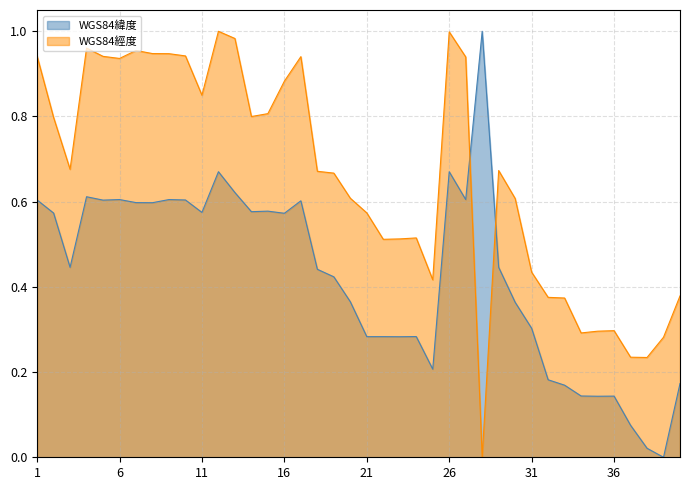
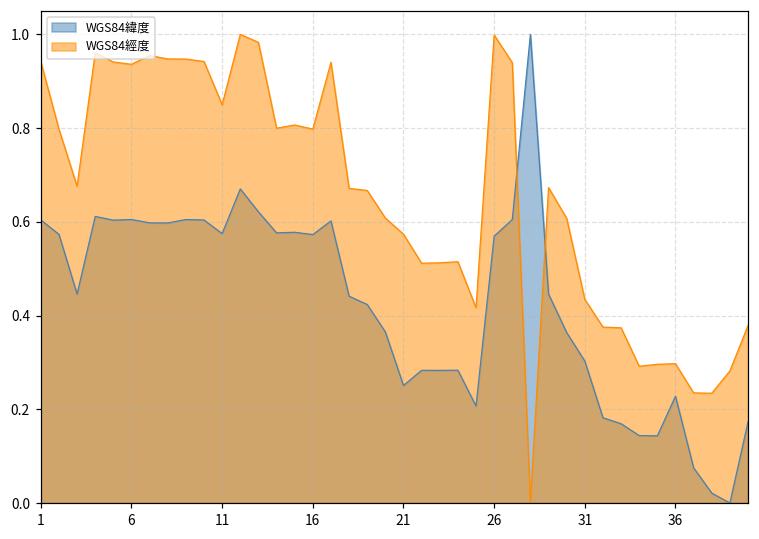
  {
    "WGS84緯度": {
      "1": 0.60,
      "6": 0.61,
      "11": 0.57,
      "16": 0.57,
-     "21": 0.28,
-     "26": 0.67,
+     "21": 0.25,
+     "26": 0.57,
      "31": 0.30,
-     "36": 0.14
+     "36": 0.23
    },
    "WGS84經度": {
      "1": 0.94,
      "6": 0.94,
      "11": 0.85,
-     "16": 0.88,
+     "16": 0.80,
      "21": 0.57,
      "26": 1.00,
      "31": 0.43,
      "36": 0.30
    }
  }
